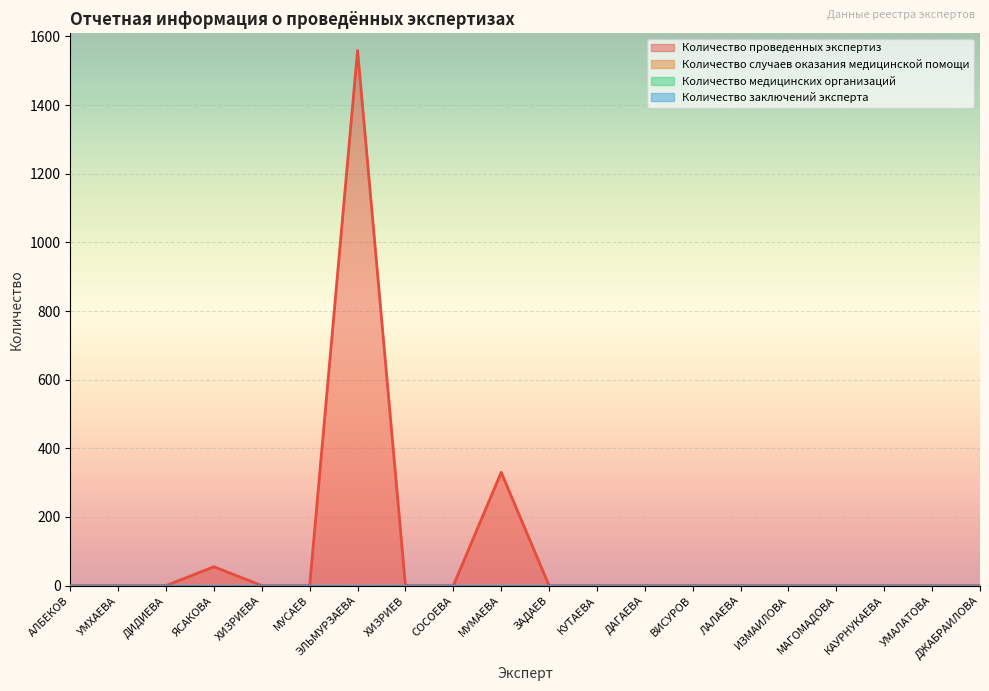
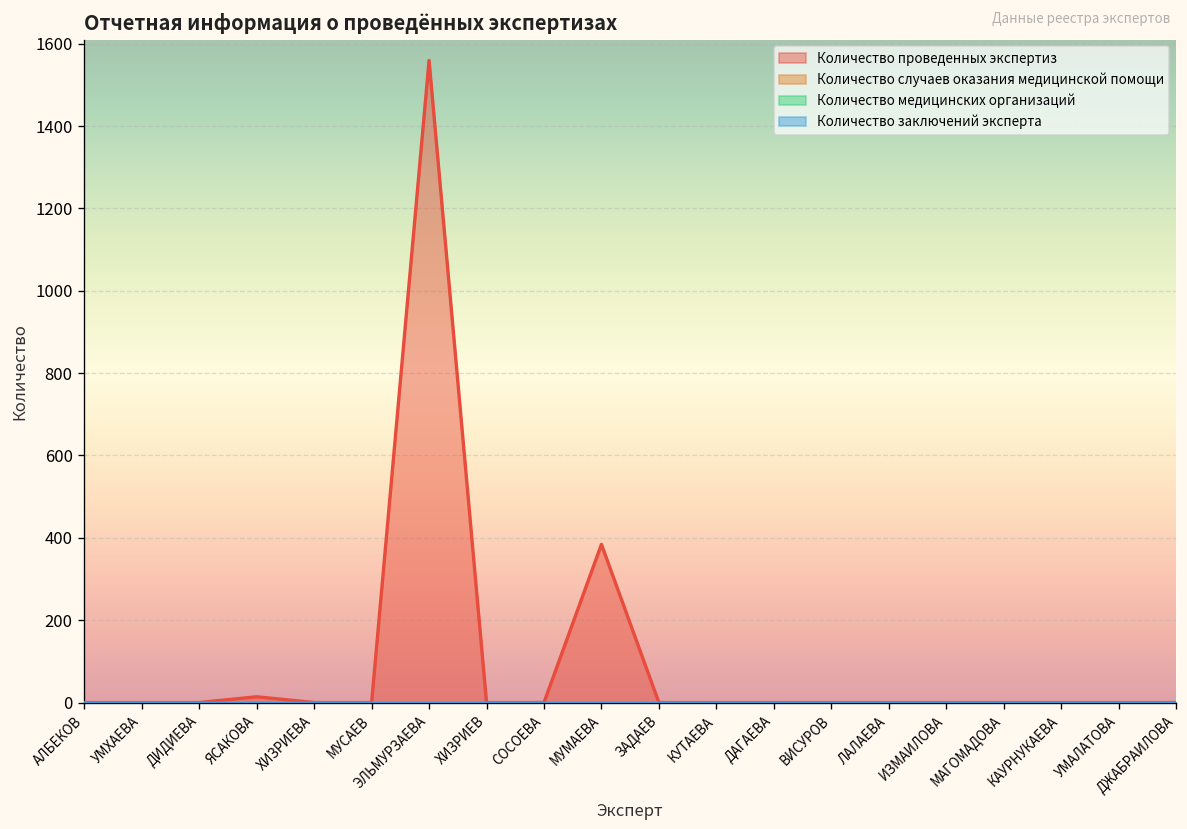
  {
    "Количество проведенных экспертиз": {
-     "ЯСАКОВА": 60,
+     "ЯСАКОВА": 10,
      "ЭЛЬМУРЗАЕВА": 1560,
-     "МУМАЕВА": 330
+     "МУМАЕВА": 380
    },
    "Количество заключений эксперта": {
      "ЯСАКОВА": 0,
      "ЭЛЬМУРЗАЕВА": 0,
      "МУМАЕВА": 0
    }
  }
